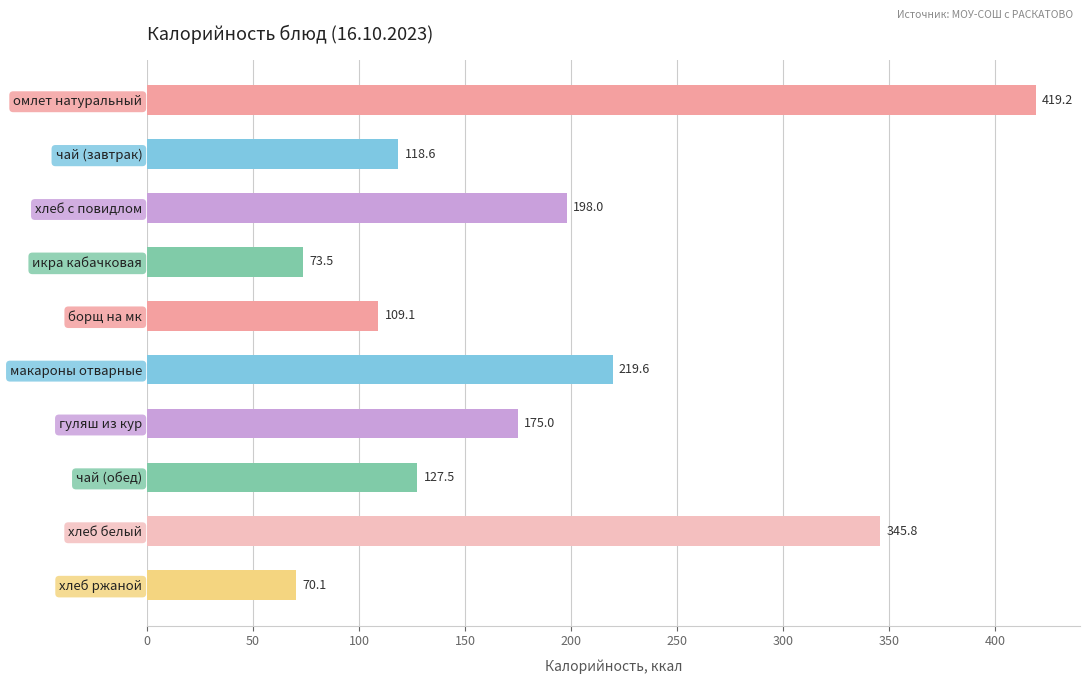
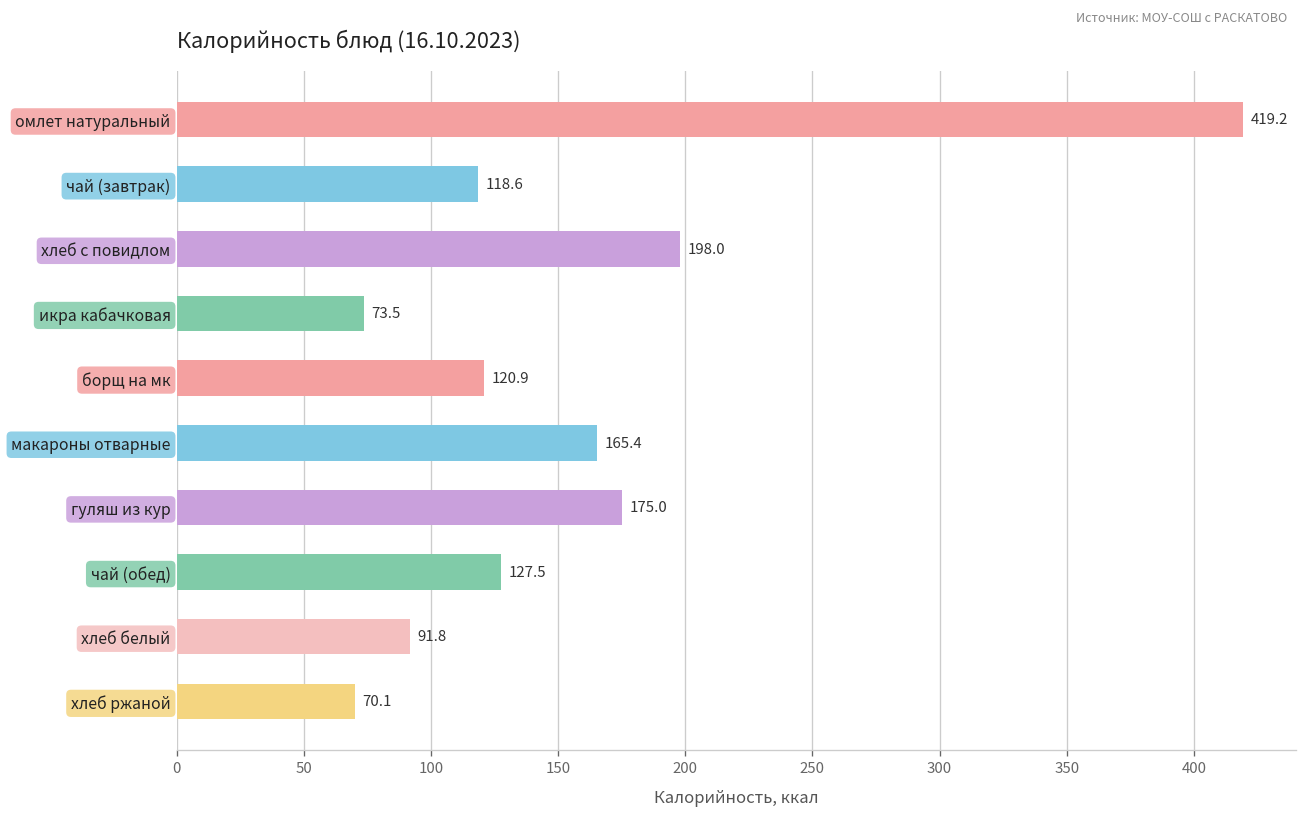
  {
    "омлет натуральный": 419.2,
    "чай (завтрак)": 118.6,
    "хлеб с повидлом": 198.0,
    "икра кабачковая": 73.5,
-   "борщ на мк": 109.1,
-   "макароны отварные": 219.6,
+   "борщ на мк": 120.9,
+   "макароны отварные": 165.4,
    "гуляш из кур": 175.0,
    "чай (обед)": 127.5,
-   "хлеб белый": 345.8,
+   "хлеб белый": 91.8,
    "хлеб ржаной": 70.1
  }
